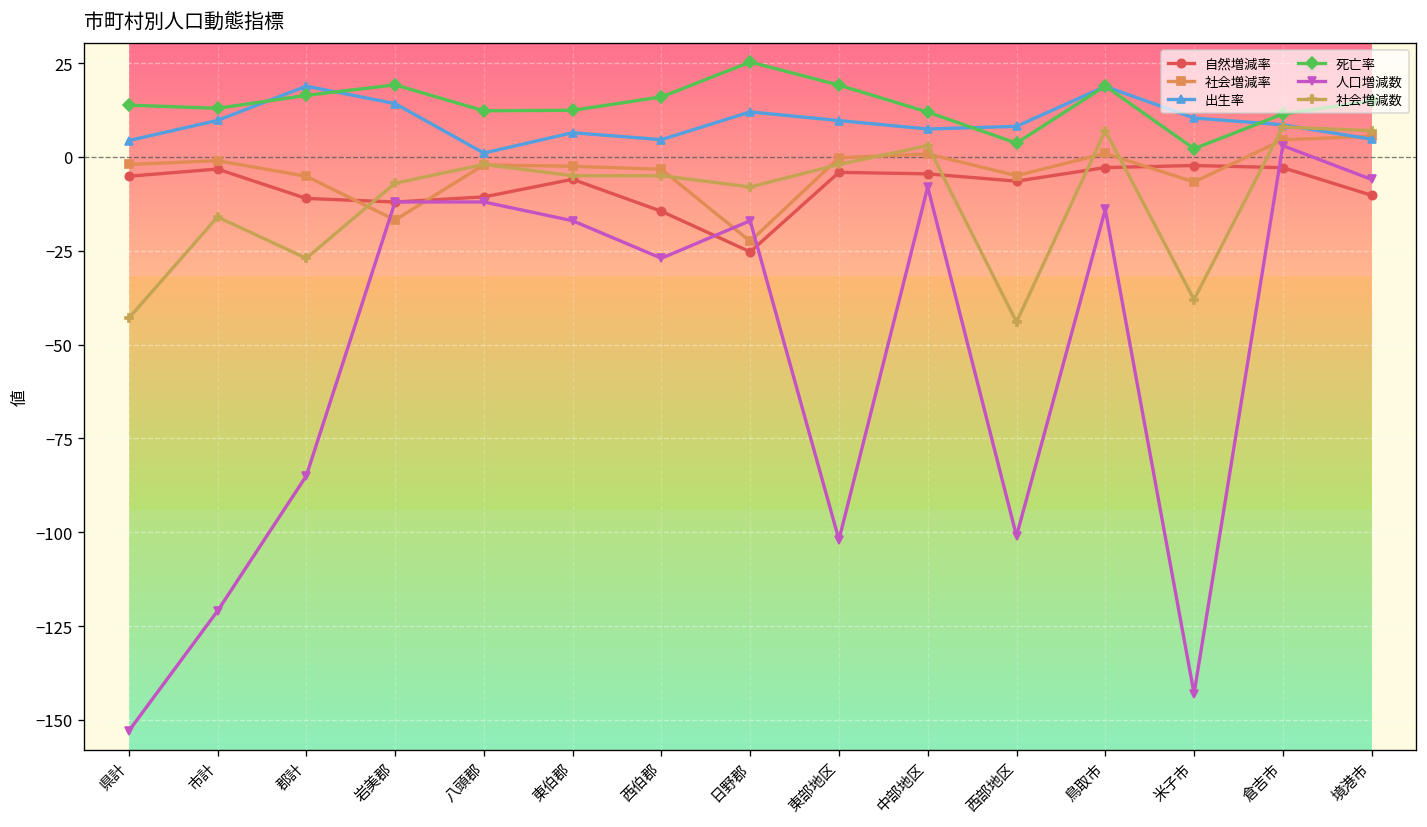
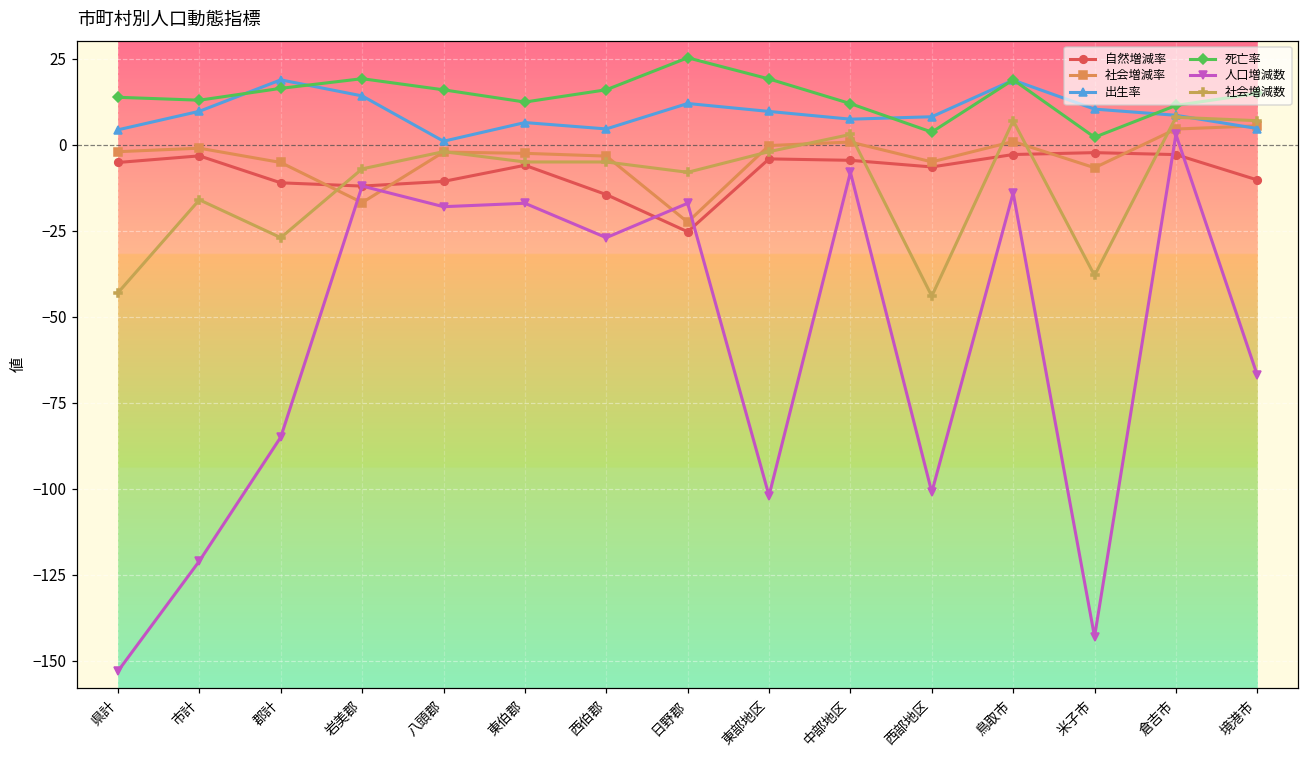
  {
    "出生率": {
      "県計": 4,
      "市計": 10,
      "郡計": 19,
      "岩美郡": 14,
      "八頭郡": 1,
      "東伯郡": 6,
      "西伯郡": 5,
      "日野郡": 12,
      "東部地区": 10,
      "中部地区": 7,
      "西部地区": 8,
      "米子市": 10
    },
    "死亡率": {
      "県計": 14,
      "市計": 13,
      "郡計": 16,
      "岩美郡": 19,
-     "八頭郡": 12,
+     "八頭郡": 16,
      "東伯郡": 12,
      "西伯郡": 16,
      "日野郡": 25,
      "東部地区": 19,
      "中部地区": 12,
      "西部地区": 4,
      "米子市": 2,
      "倉吉市": 11
    },
    "人口増減数": {
      "県計": -153,
      "市計": -121,
      "郡計": -85,
-     "八頭郡": -12,
+     "八頭郡": -18,
      "東伯郡": -17,
      "西伯郡": -27,
      "日野郡": -17,
      "東部地区": -102,
      "中部地区": -8,
      "西部地区": -101,
      "鳥取市": -14,
      "米子市": -143,
      "倉吉市": 3,
-     "境港市": -6
+     "境港市": -67
    }
  }
